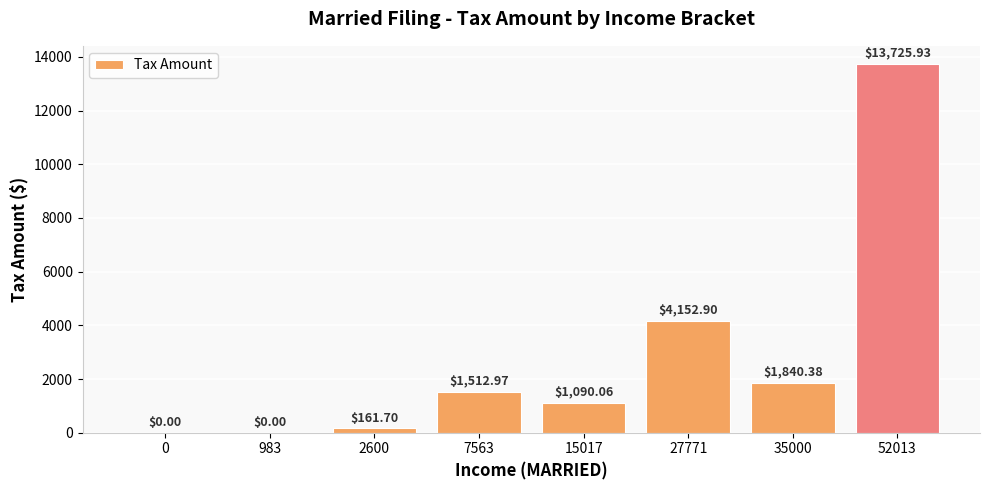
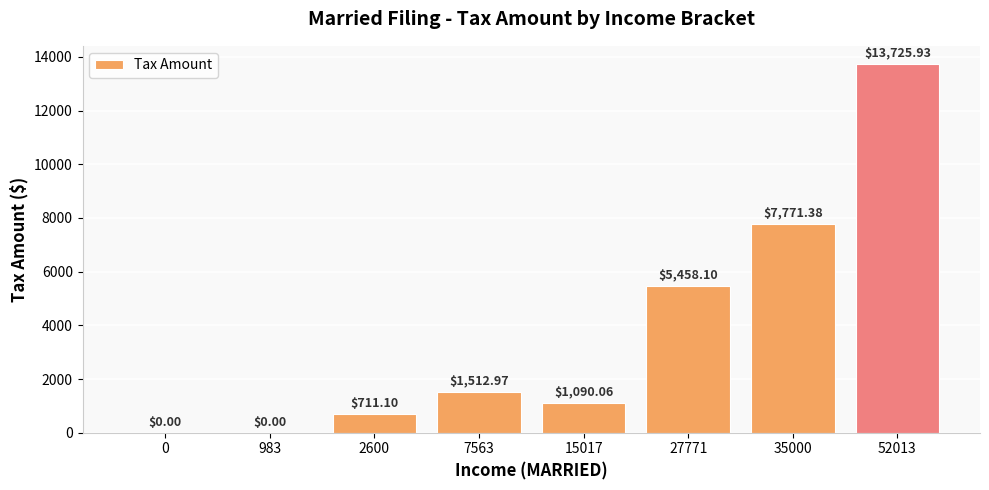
  {
    "0": "$0.00",
    "983": "$0.00",
-   "2600": "$161.70",
+   "2600": "$711.10",
    "7563": "$1,512.97",
    "15017": "$1,090.06",
-   "27771": "$4,152.90",
-   "35000": "$1,840.38",
+   "27771": "$5,458.10",
+   "35000": "$7,771.38",
    "52013": "$13,725.93"
  }
